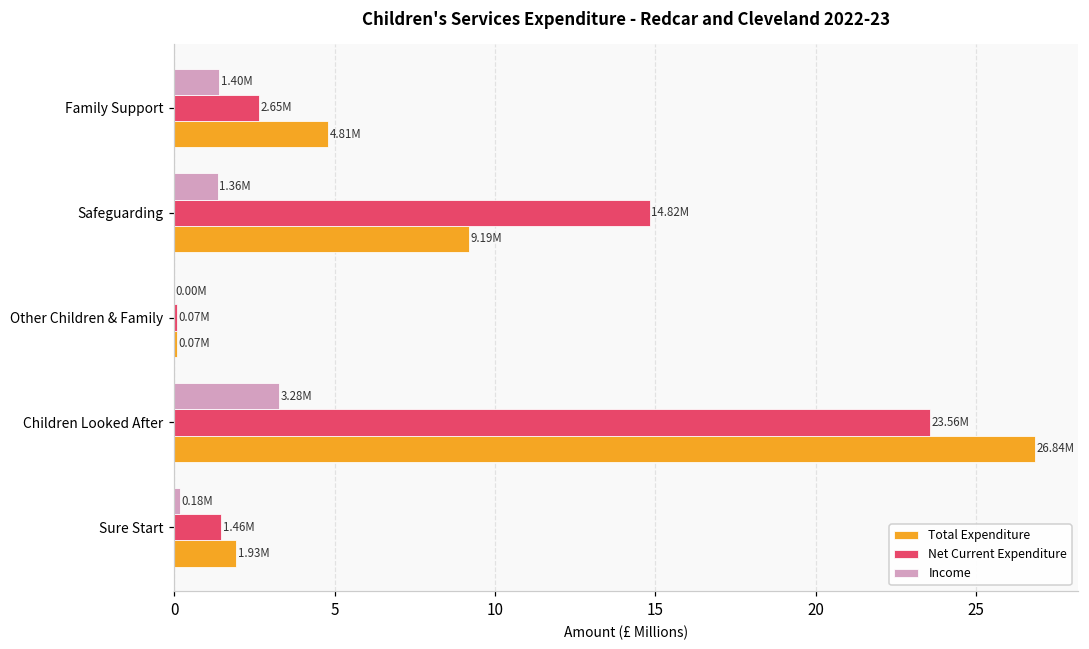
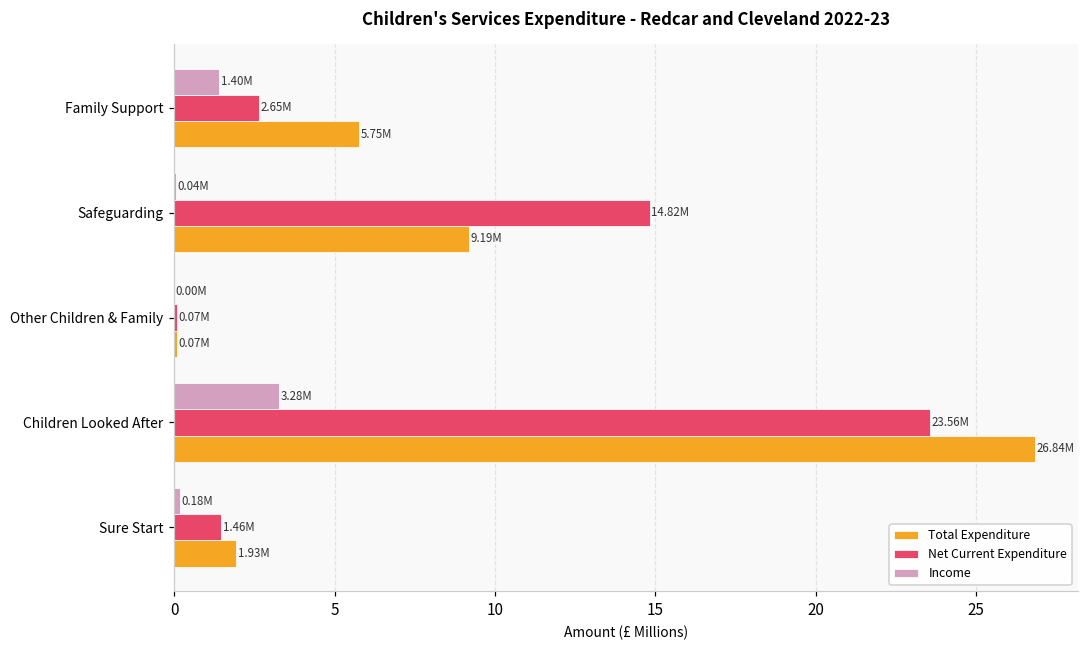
  {
    "Total Expenditure": {
-     "Family Support": "4.81M",
+     "Family Support": "5.75M",
      "Safeguarding": "9.19M",
      "Other Children & Family": "0.07M",
      "Children Looked After": "26.84M",
      "Sure Start": "1.93M"
    },
    "Net Current Expenditure": {
      "Family Support": "2.65M",
      "Safeguarding": "14.82M",
      "Other Children & Family": "0.07M",
      "Children Looked After": "23.56M",
      "Sure Start": "1.46M"
    },
    "Income": {
      "Family Support": "1.40M",
-     "Safeguarding": "1.36M",
+     "Safeguarding": "0.04M",
      "Other Children & Family": "0.00M",
      "Children Looked After": "3.28M",
      "Sure Start": "0.18M"
    }
  }
